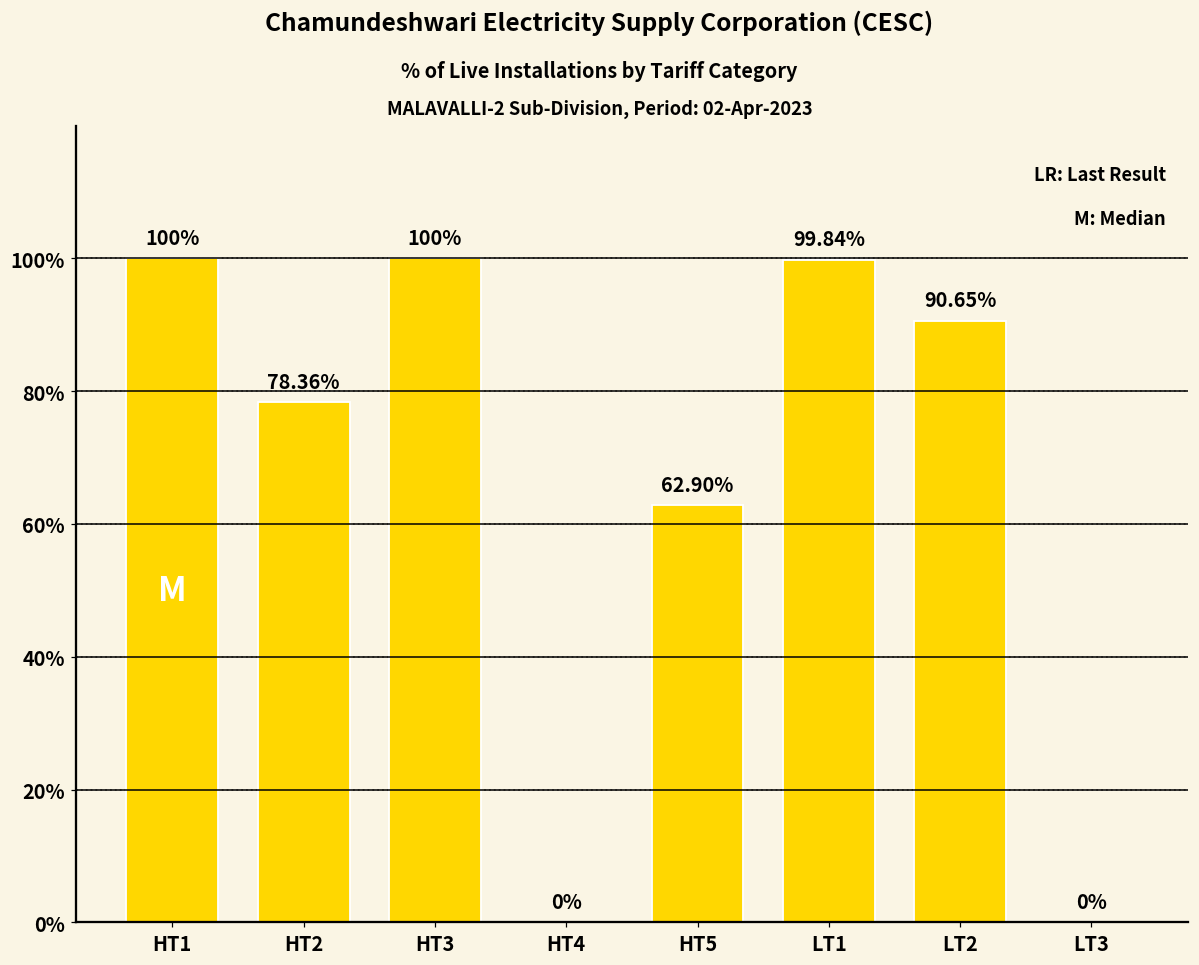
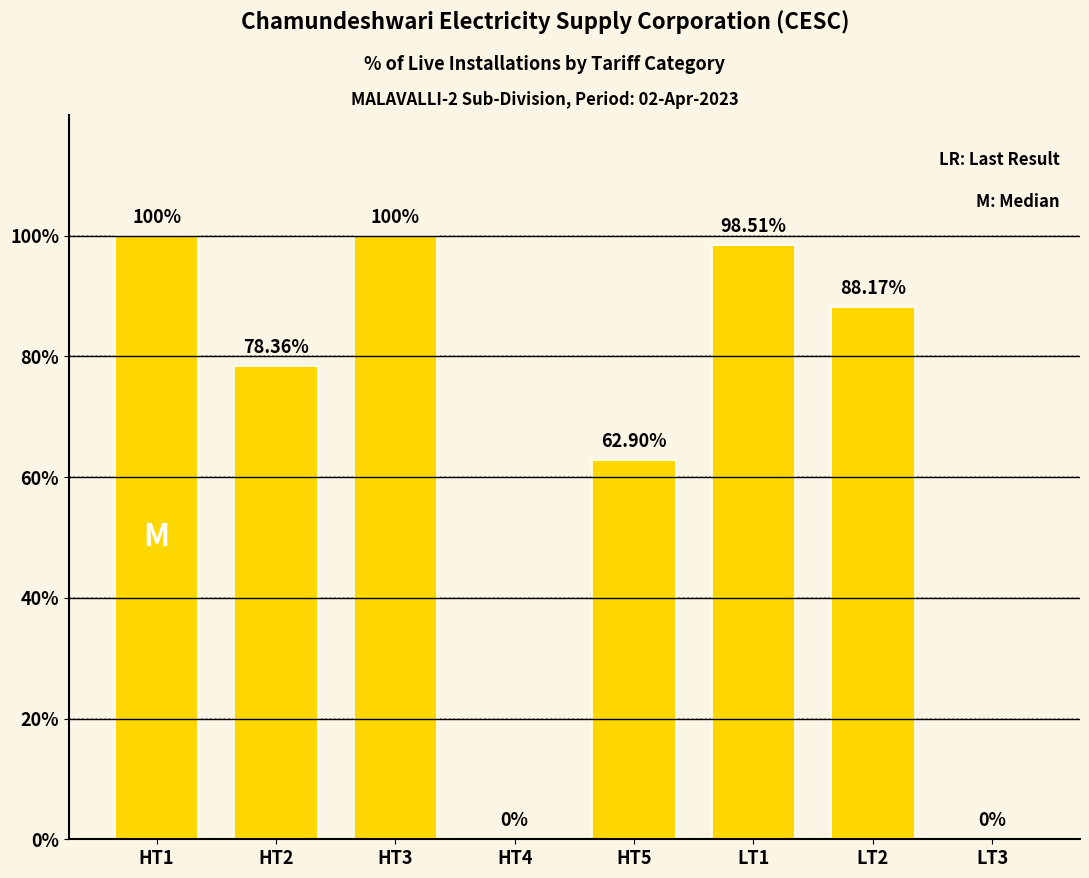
  {
    "HT1": "100%",
    "HT2": "78.36%",
    "HT3": "100%",
    "HT4": "0%",
    "HT5": "62.90%",
-   "LT1": "99.84%",
-   "LT2": "90.65%",
+   "LT1": "98.51%",
+   "LT2": "88.17%",
    "LT3": "0%"
  }
